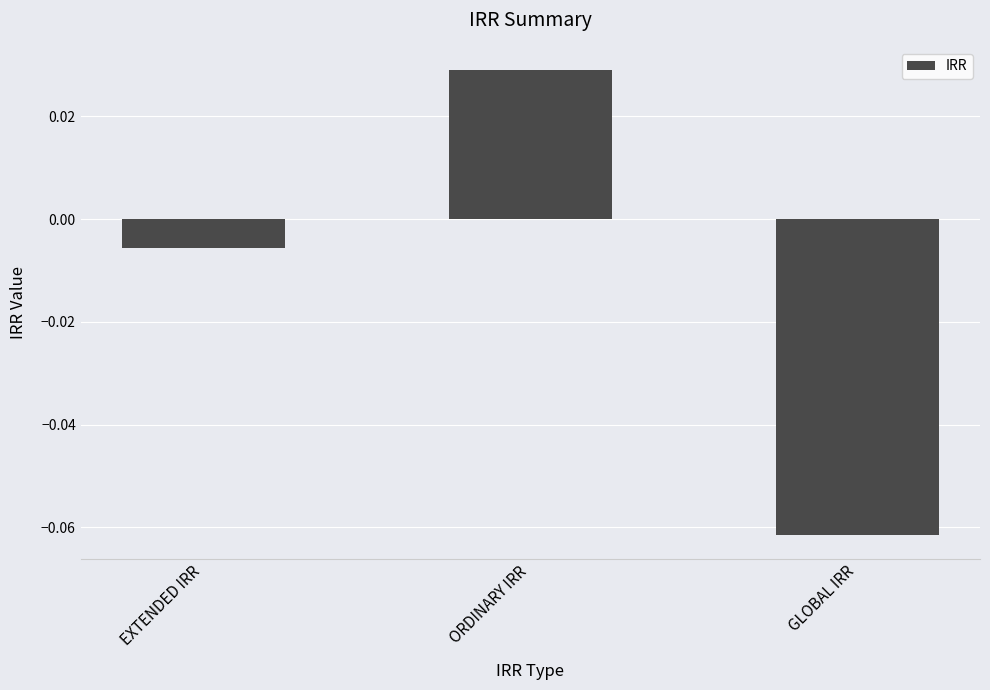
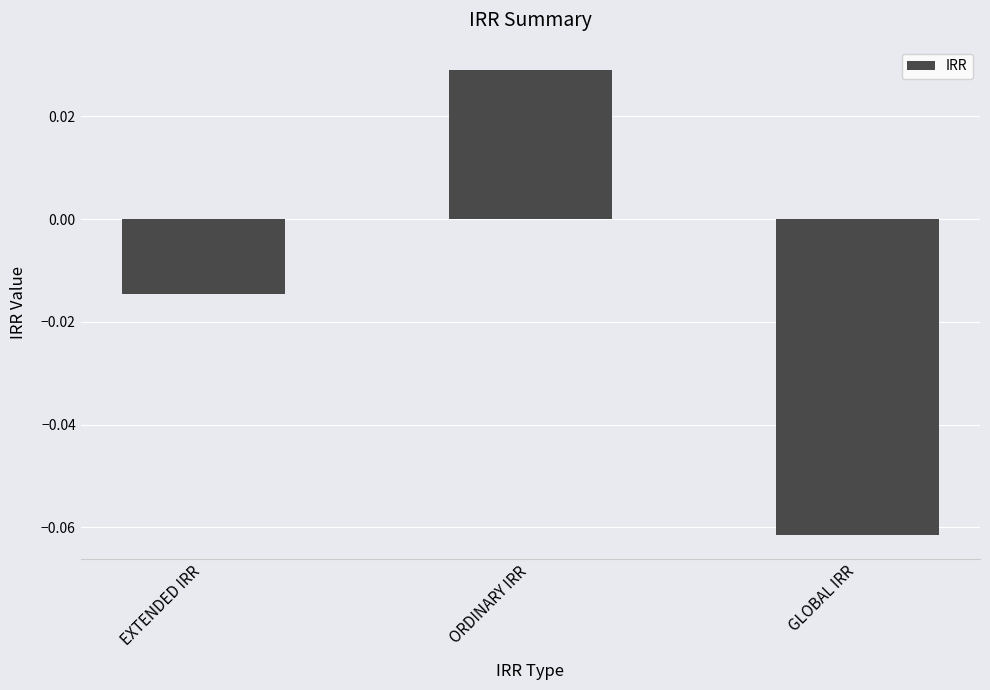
  {
-   "EXTENDED IRR": -0.006,
+   "EXTENDED IRR": -0.015,
    "ORDINARY IRR": 0.029,
    "GLOBAL IRR": -0.062
  }
